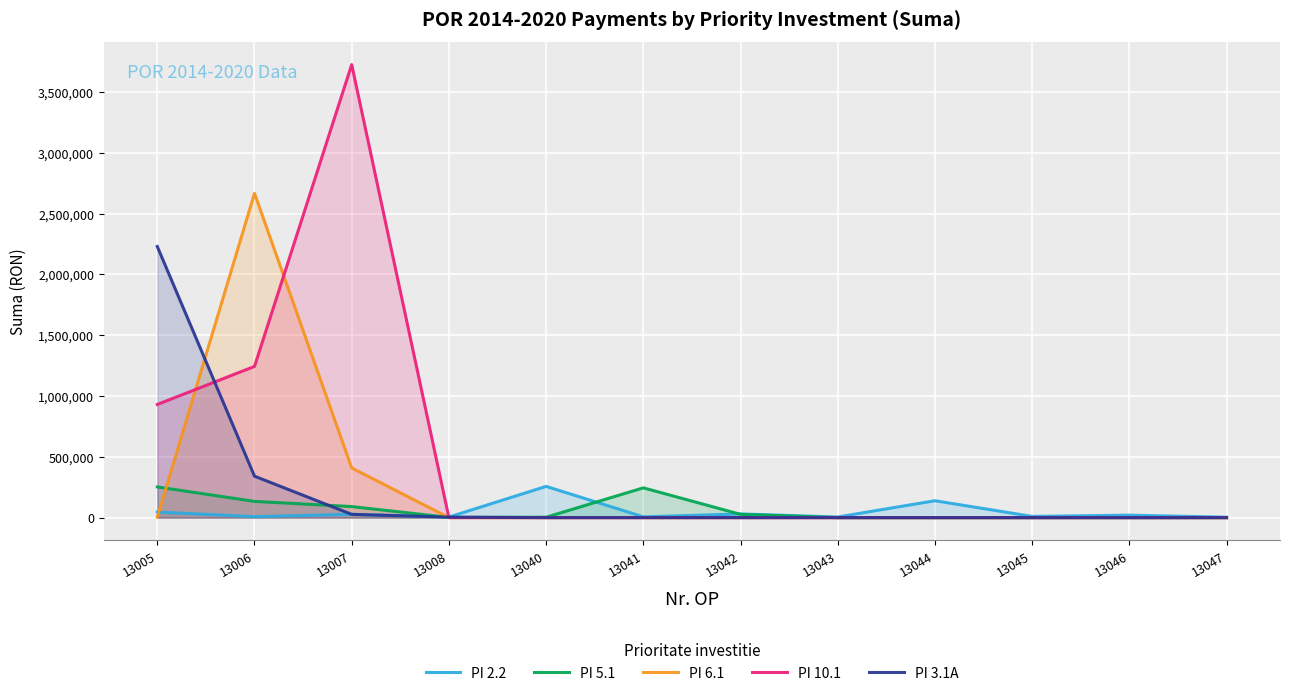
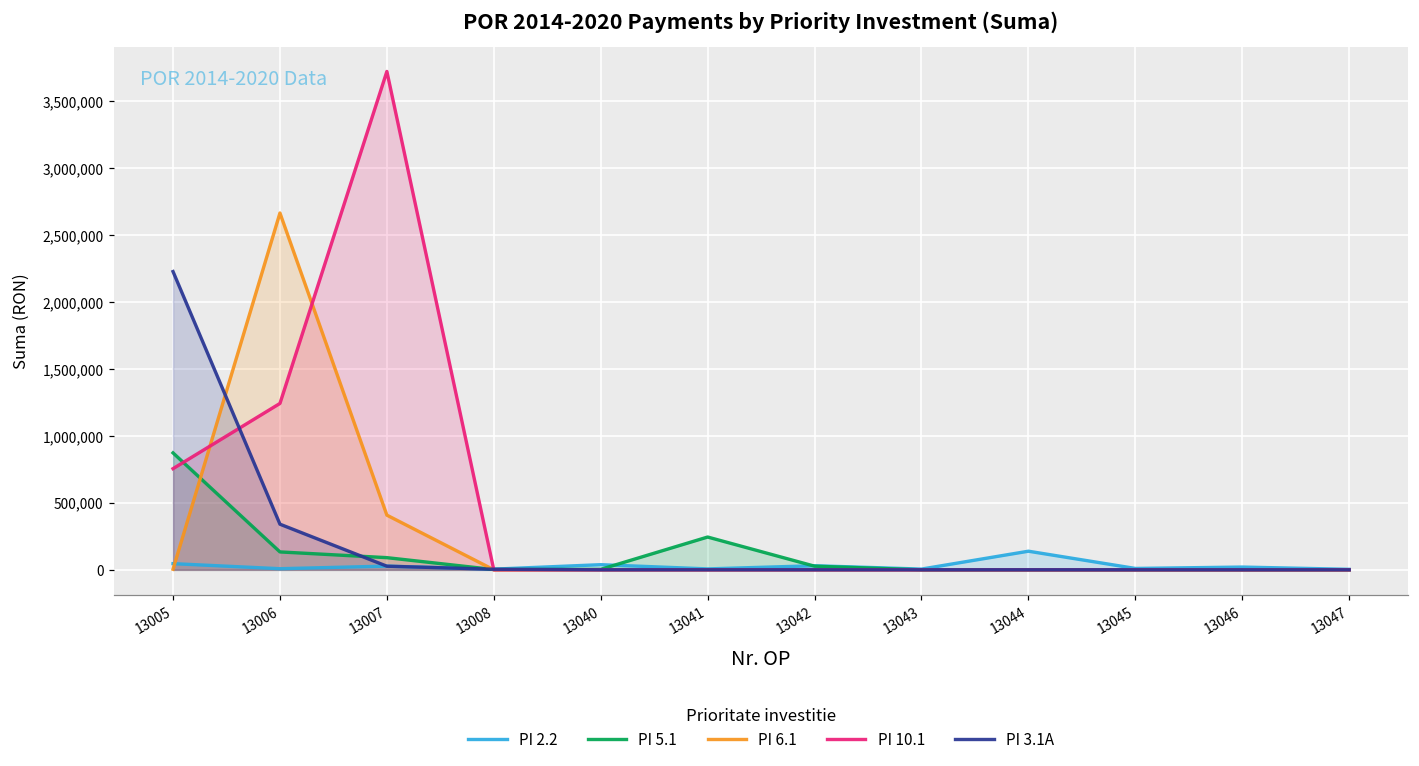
  {
    "PI 2.2": {
      "13005": "50,000",
      "13006": "10,000",
-     "13040": "260,000",
+     "13040": "40,000",
      "13044": "140,000"
    },
    "PI 5.1": {
-     "13005": "250,000",
+     "13005": "870,000",
      "13006": "130,000",
      "13007": "90,000",
      "13041": "240,000"
    },
    "PI 6.1": {
      "13005": "0",
      "13006": "2,670,000",
      "13007": "410,000"
    },
    "PI 10.1": {
-     "13005": "930,000",
+     "13005": "760,000",
      "13006": "1,240,000",
      "13007": "3,720,000"
    },
    "PI 3.1A": {
      "13005": "2,230,000",
      "13006": "340,000"
    }
  }
